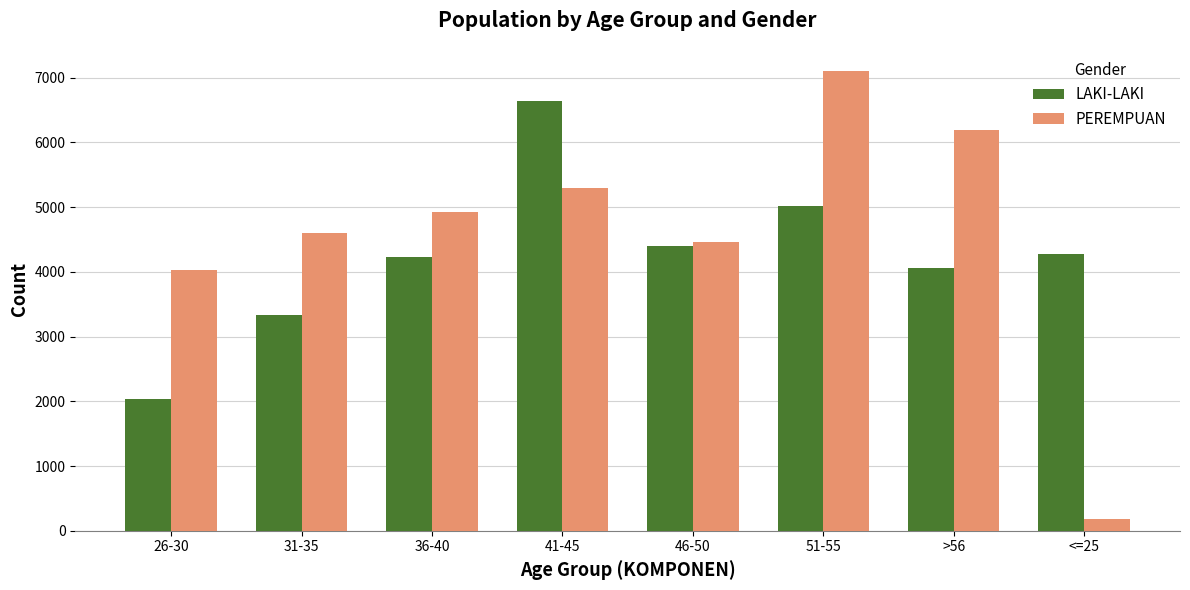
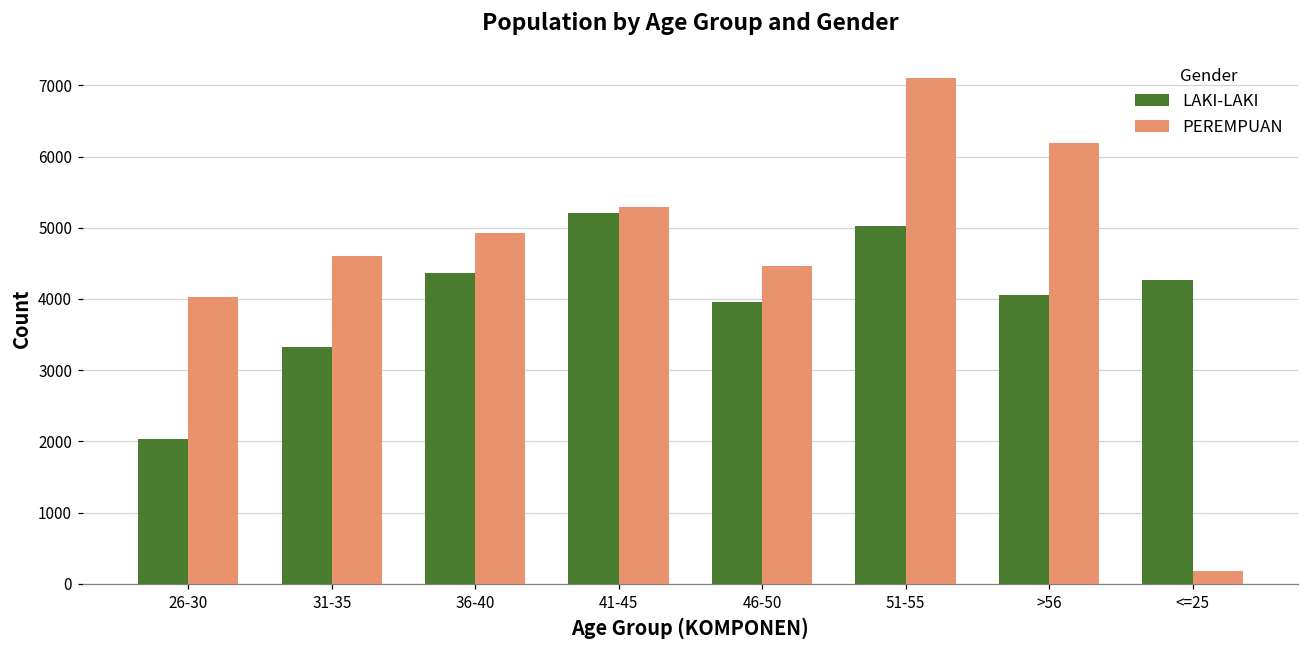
  {
    "LAKI-LAKI": {
      "26-30": 2000,
      "31-35": 3300,
-     "36-40": 4200,
-     "41-45": 6600,
-     "46-50": 4400,
+     "36-40": 4400,
+     "41-45": 5200,
+     "46-50": 4000,
      "51-55": 5000,
      ">56": 4100,
      "<=25": 4300
    },
    "PEREMPUAN": {
      "26-30": 4000,
      "31-35": 4600,
      "36-40": 4900,
      "41-45": 5300,
      "46-50": 4500,
      "51-55": 7100,
      ">56": 6200,
      "<=25": 200
    }
  }
